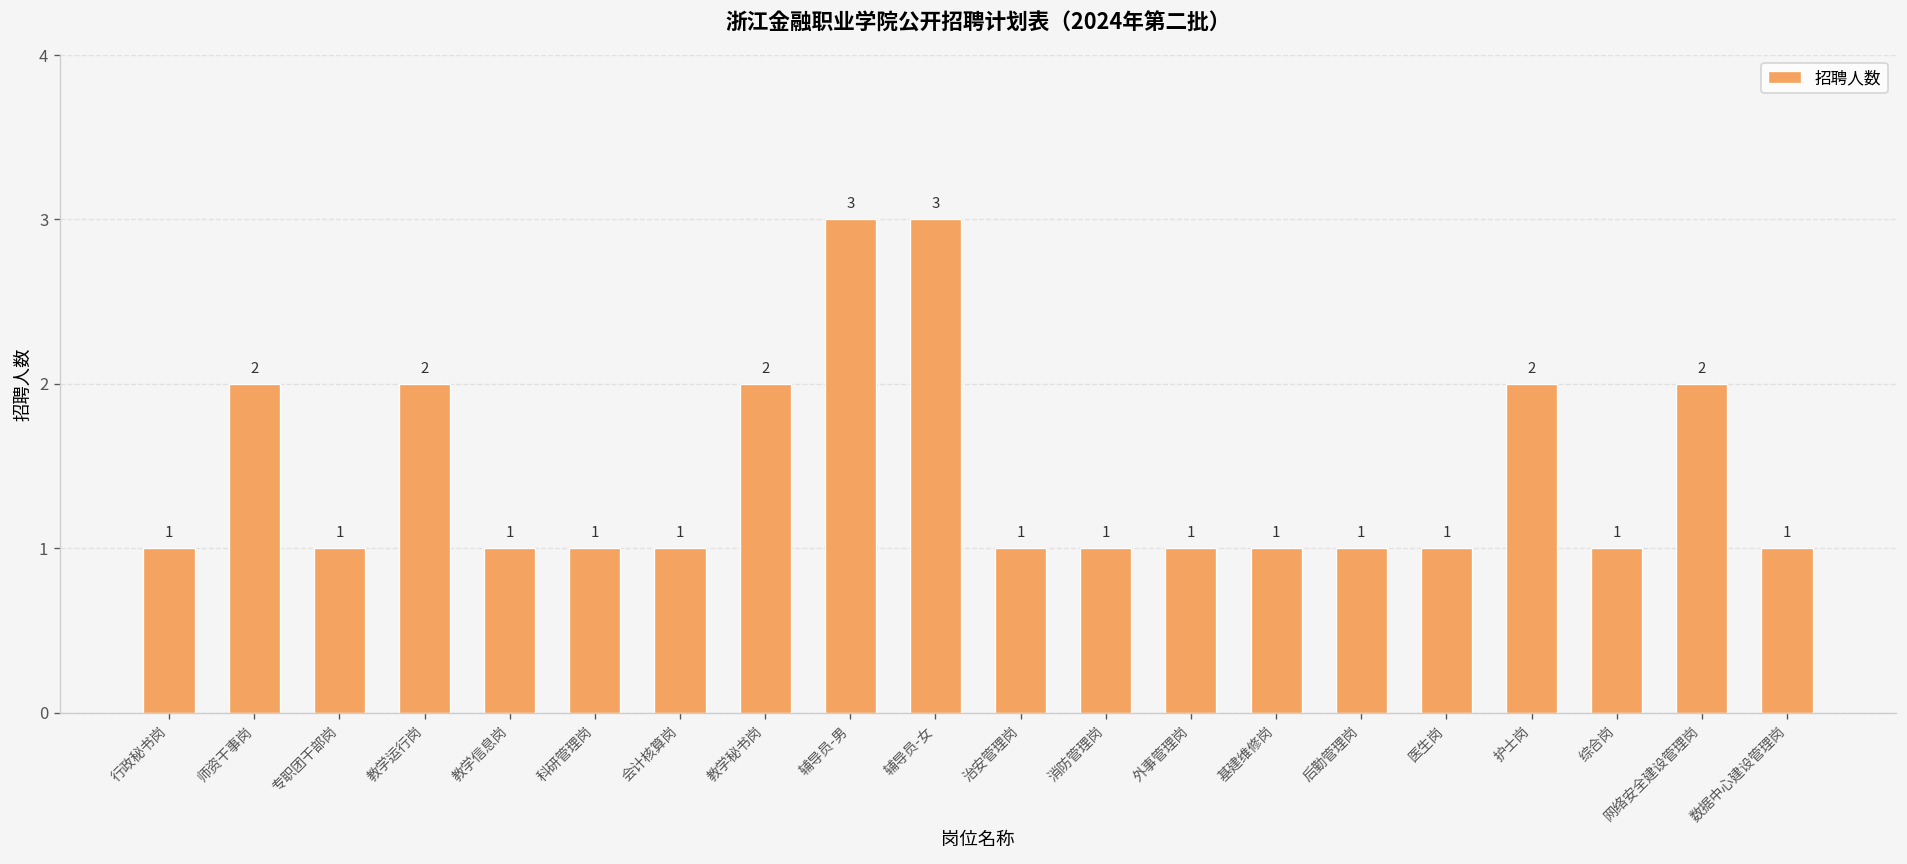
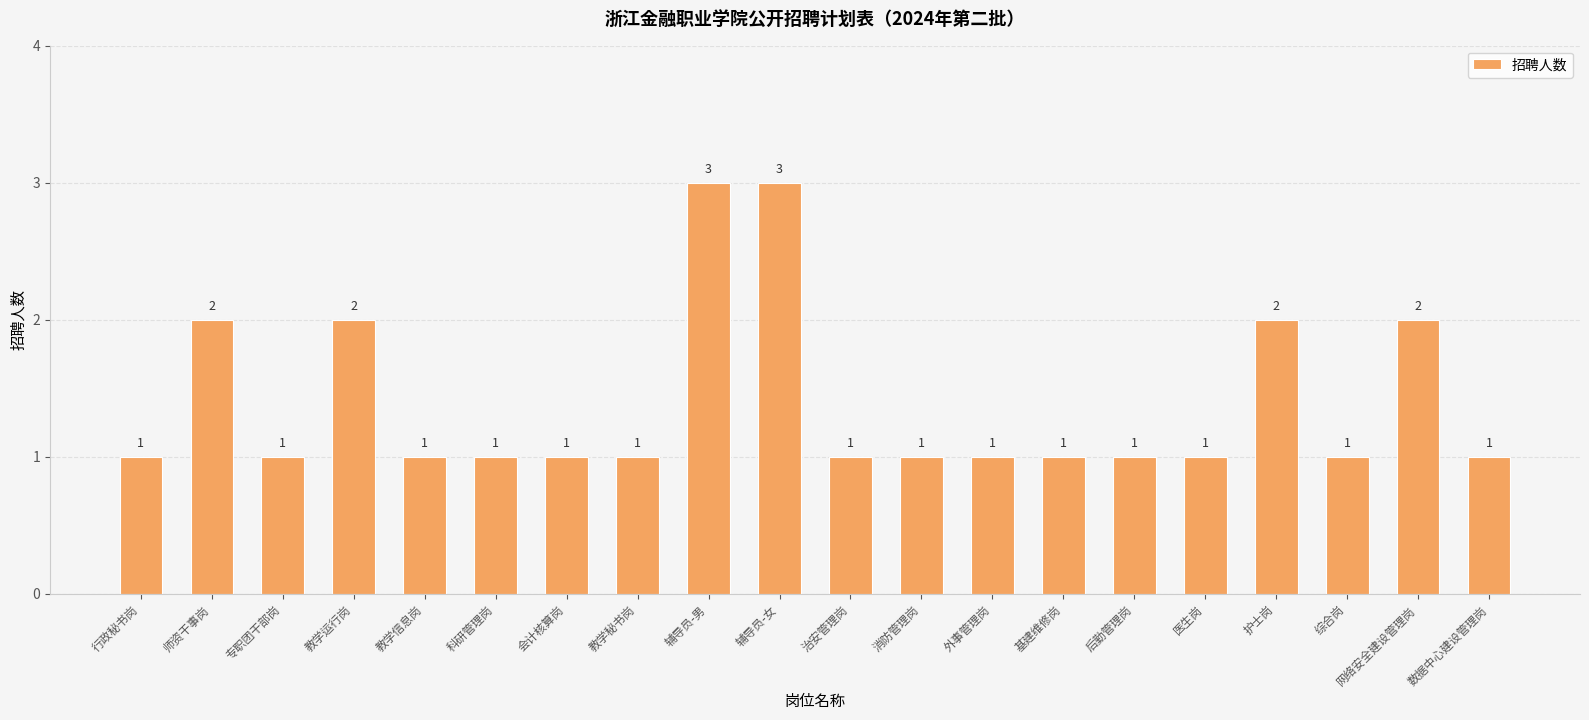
  {
    "行政秘书岗": 1,
    "师资干事岗": 2,
    "专职团干部岗": 1,
    "教学运行岗": 2,
    "教学信息岗": 1,
    "科研管理岗": 1,
    "会计核算岗": 1,
-   "教学秘书岗": 2,
+   "教学秘书岗": 1,
    "辅导员-男": 3,
    "辅导员-女": 3,
    "治安管理岗": 1,
    "消防管理岗": 1,
    "外事管理岗": 1,
    "基建维修岗": 1,
    "后勤管理岗": 1,
    "医生岗": 1,
    "护士岗": 2,
    "综合岗": 1,
    "网络安全建设管理岗": 2,
    "数据中心建设管理岗": 1
  }
